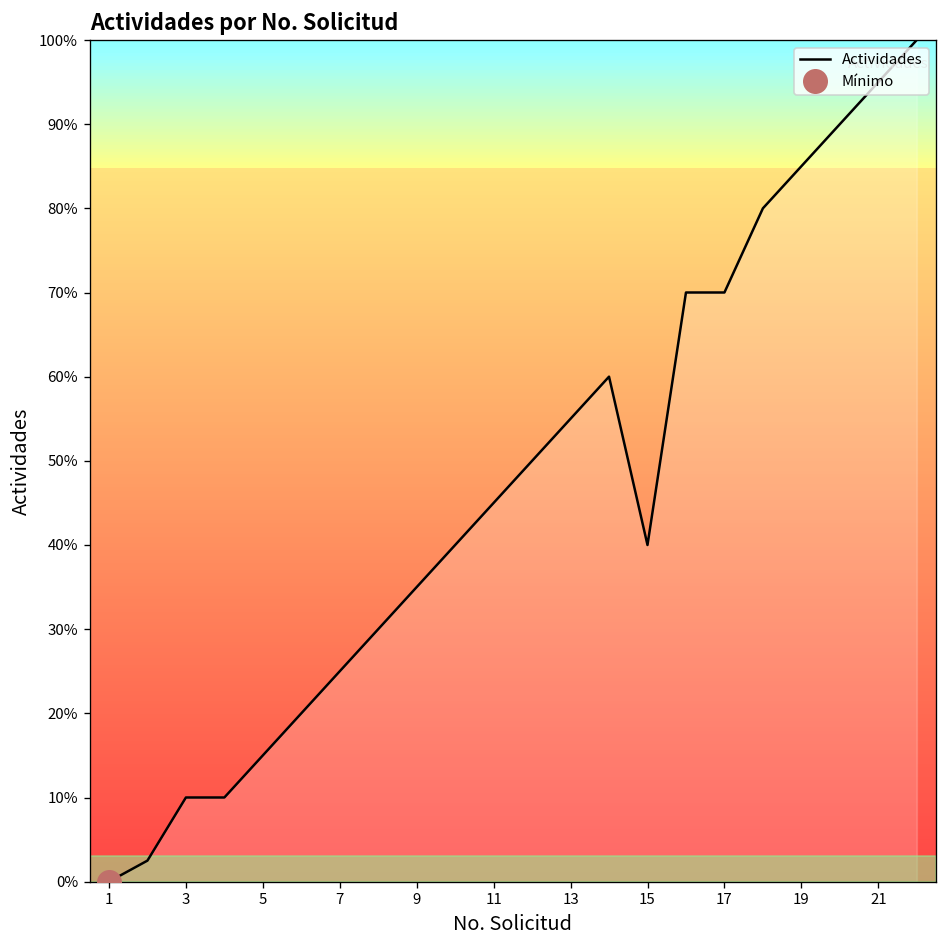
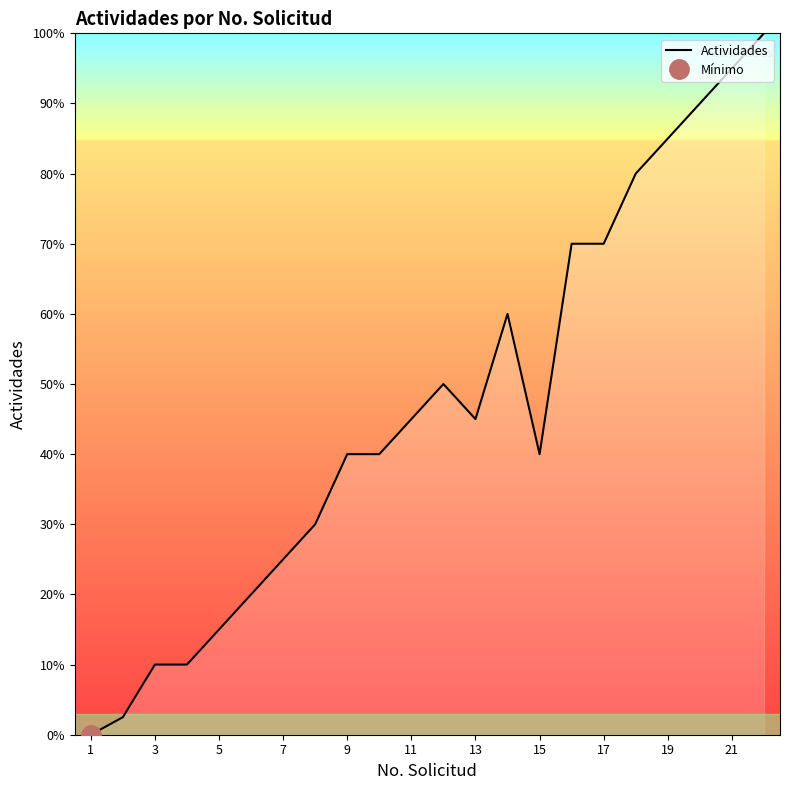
  {
    "Actividades": {
      "3": "10%",
      "5": "15%",
      "7": "25%",
-     "9": "35%",
+     "9": "40%",
      "11": "45%",
-     "13": "55%",
+     "13": "45%",
      "15": "40%",
      "17": "70%",
      "19": "85%"
    }
  }
